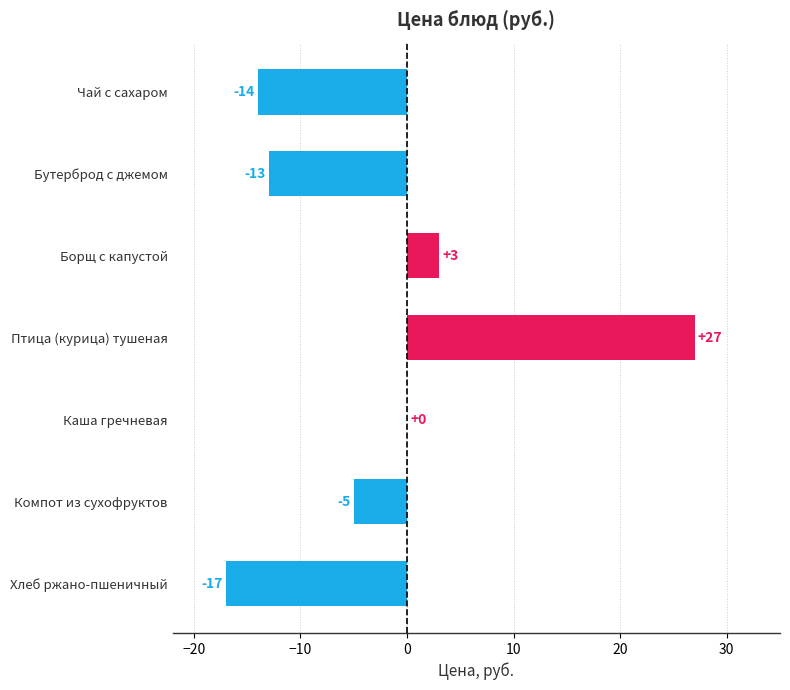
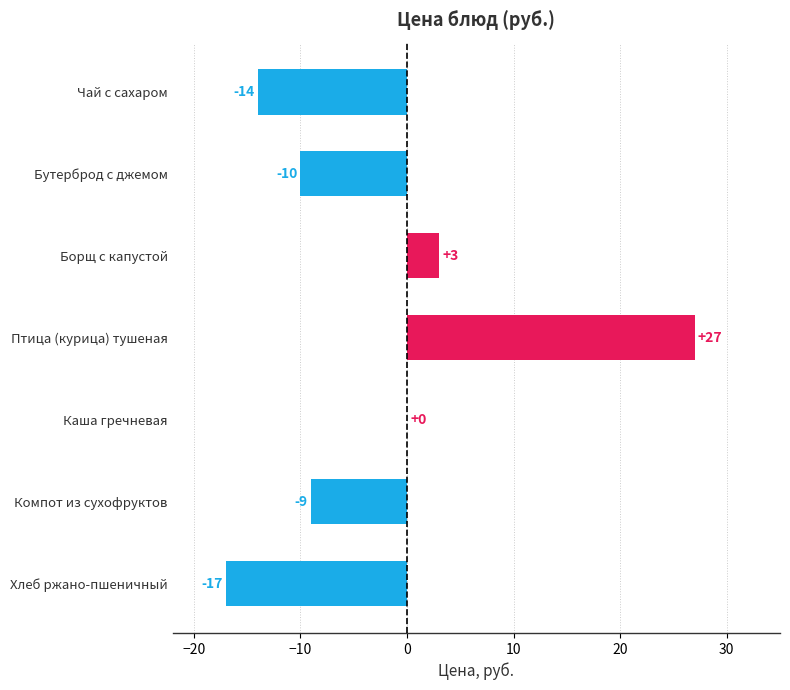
  {
    "Чай с сахаром": "-14",
-   "Бутерброд с джемом": "-13",
+   "Бутерброд с джемом": "-10",
    "Борщ с капустой": "+3",
    "Птица (курица) тушеная": "+27",
    "Каша гречневая": "+0",
-   "Компот из сухофруктов": "-5",
+   "Компот из сухофруктов": "-9",
    "Хлеб ржано-пшеничный": "-17"
  }
